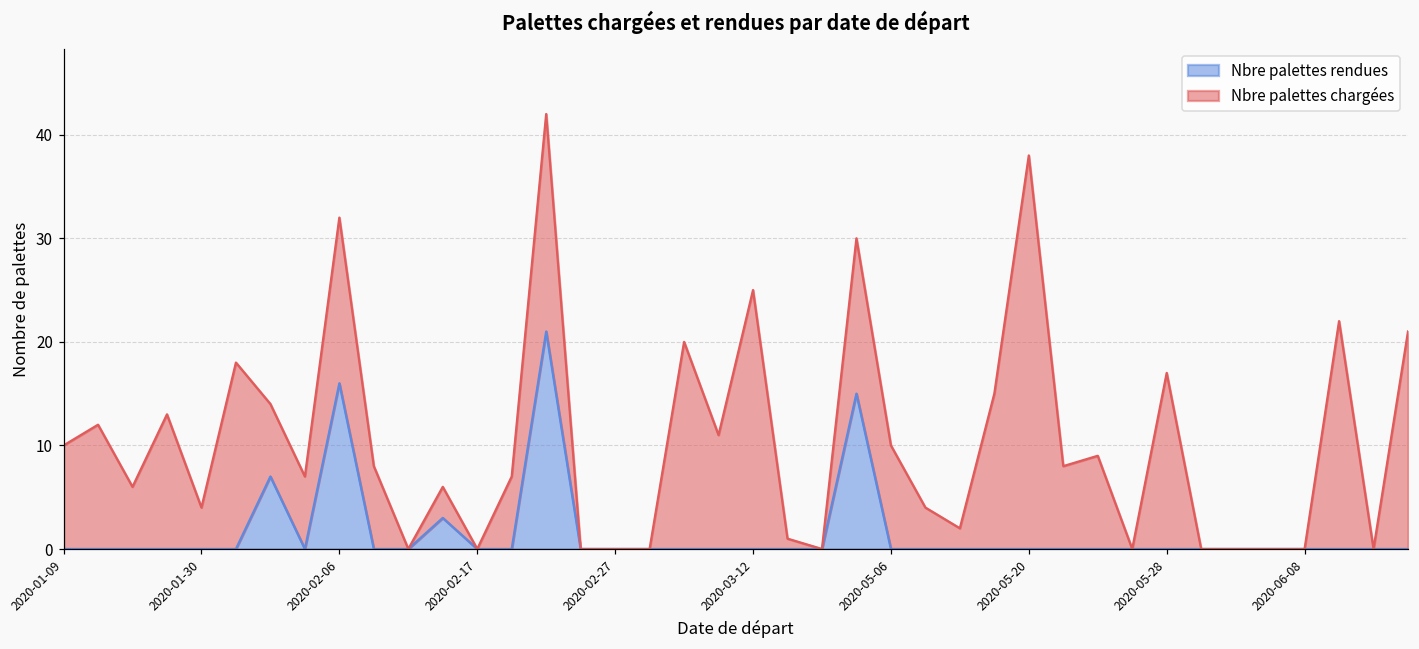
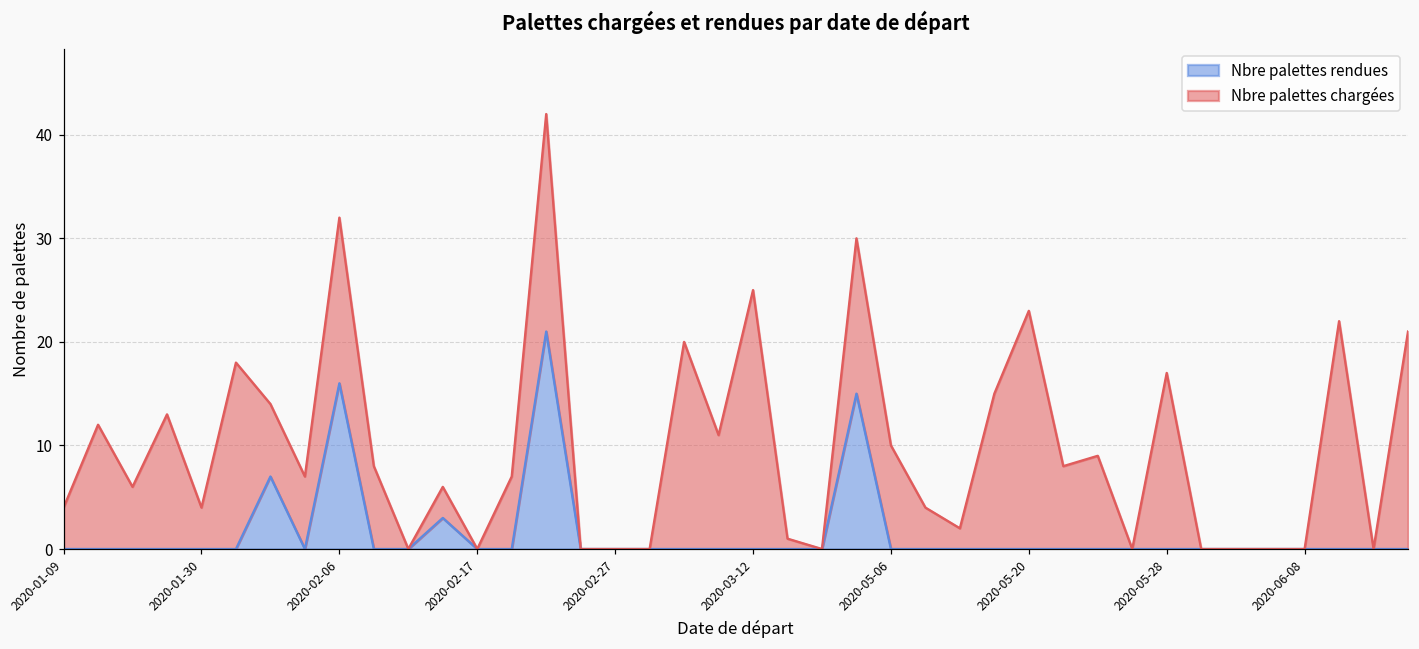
  {
    "Nbre palettes rendues": {
      "2020-01-09": 0,
      "2020-05-06": 0,
      "2020-05-20": 0
    },
    "Nbre palettes chargées": {
-     "2020-01-09": 10,
+     "2020-01-09": 4,
      "2020-05-06": 10,
-     "2020-05-20": 38
+     "2020-05-20": 23
    }
  }
